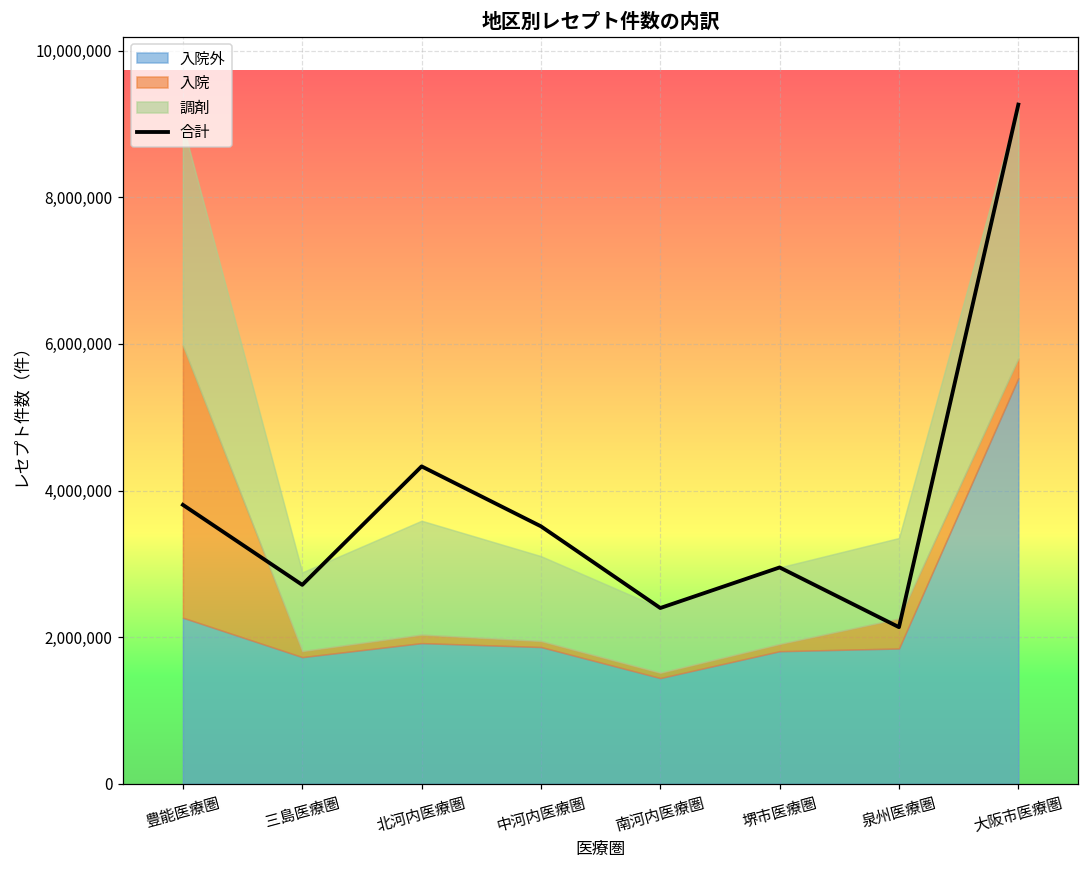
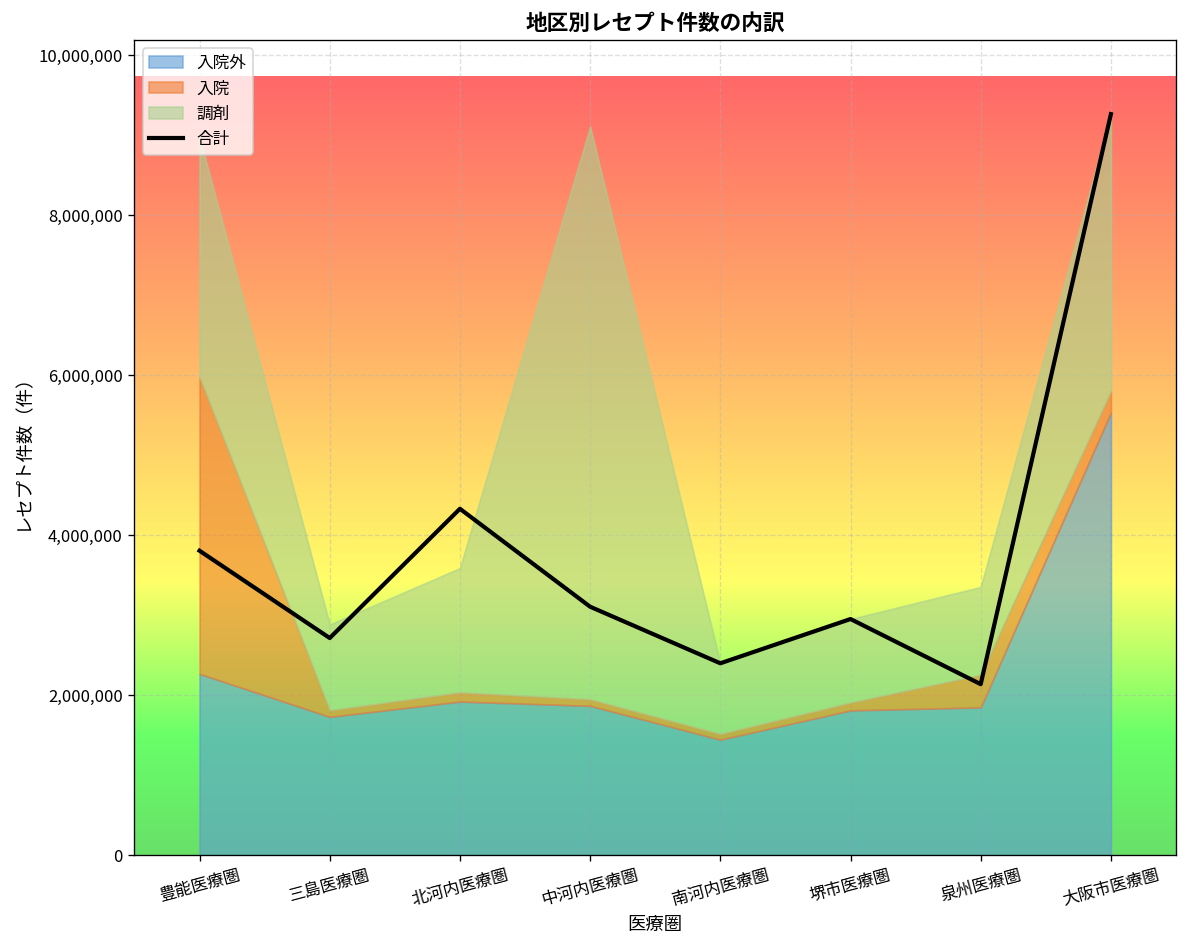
  {
    "合計": {
      "豊能医療圏": "3,800,000",
      "三島医療圏": "2,700,000",
      "北河内医療圏": "4,300,000",
-     "中河内医療圏": "3,500,000",
+     "中河内医療圏": "3,100,000",
      "泉州医療圏": "2,100,000"
    },
    "入院": {
      "豊能医療圏": "3,700,000",
      "泉州医療圏": "400,000"
    },
    "調剤": {
      "三島医療圏": "1,100,000",
-     "中河内医療圏": "1,200,000",
+     "中河内医療圏": "7,200,000",
      "泉州医療圏": "1,100,000"
    }
  }
